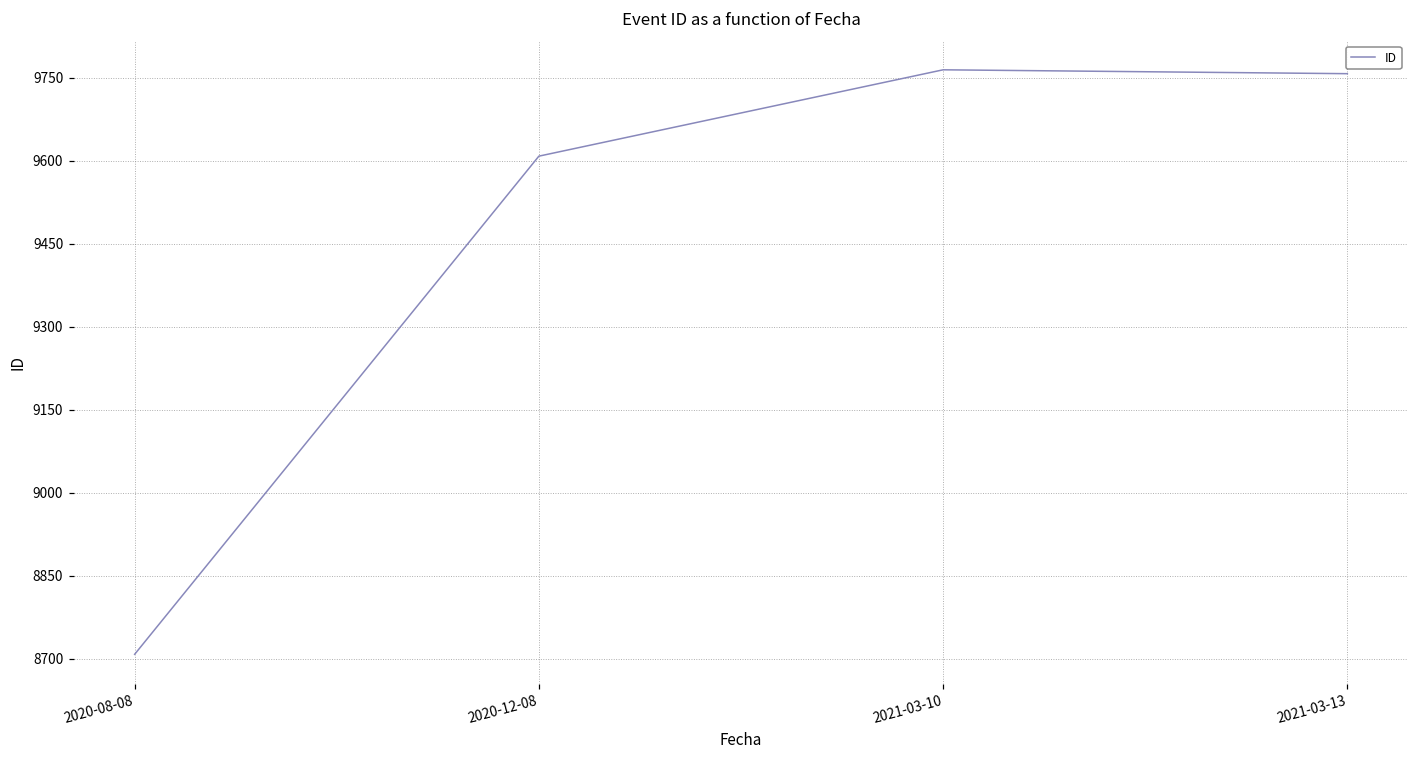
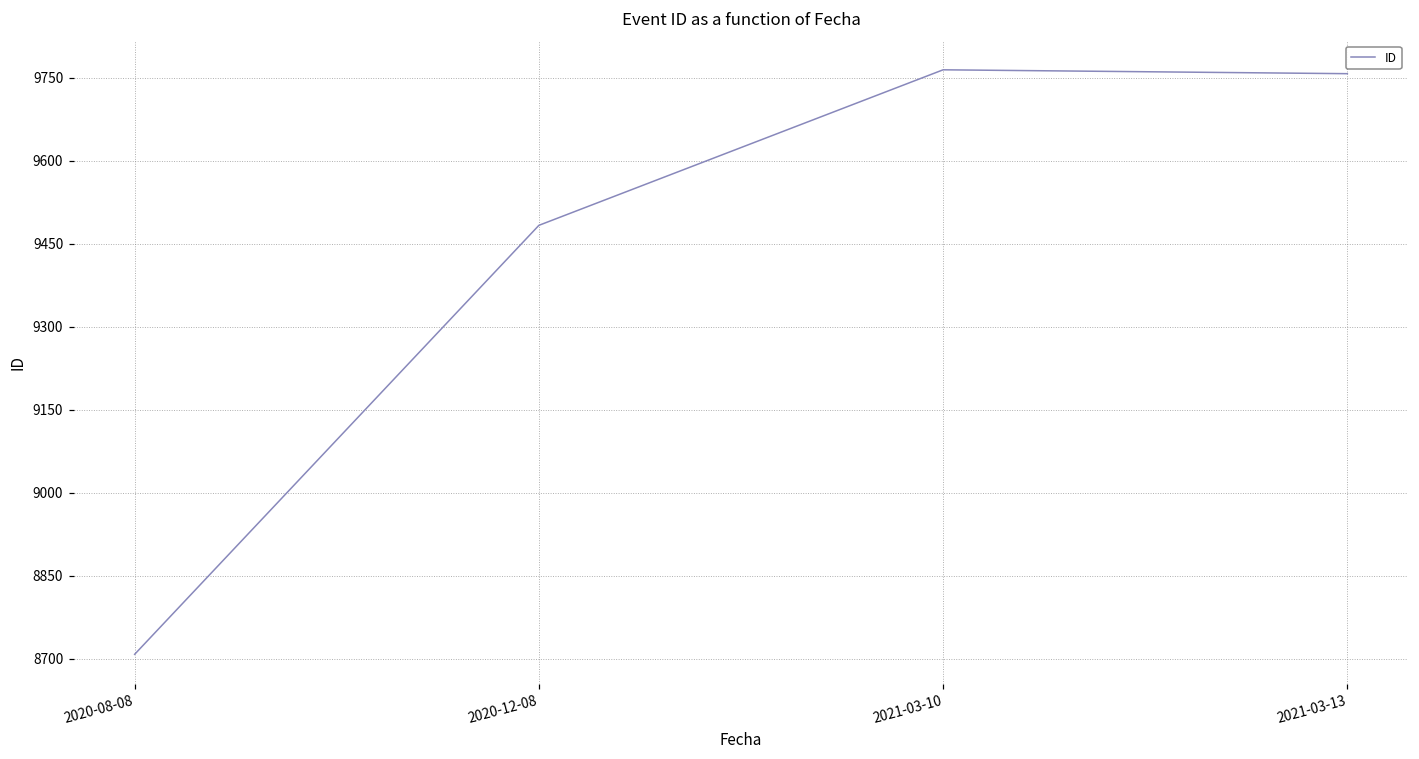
  {
    "2020-08-08": 8710,
-   "2020-12-08": 9610,
+   "2020-12-08": 9480,
    "2021-03-10": 9760,
    "2021-03-13": 9760
  }
